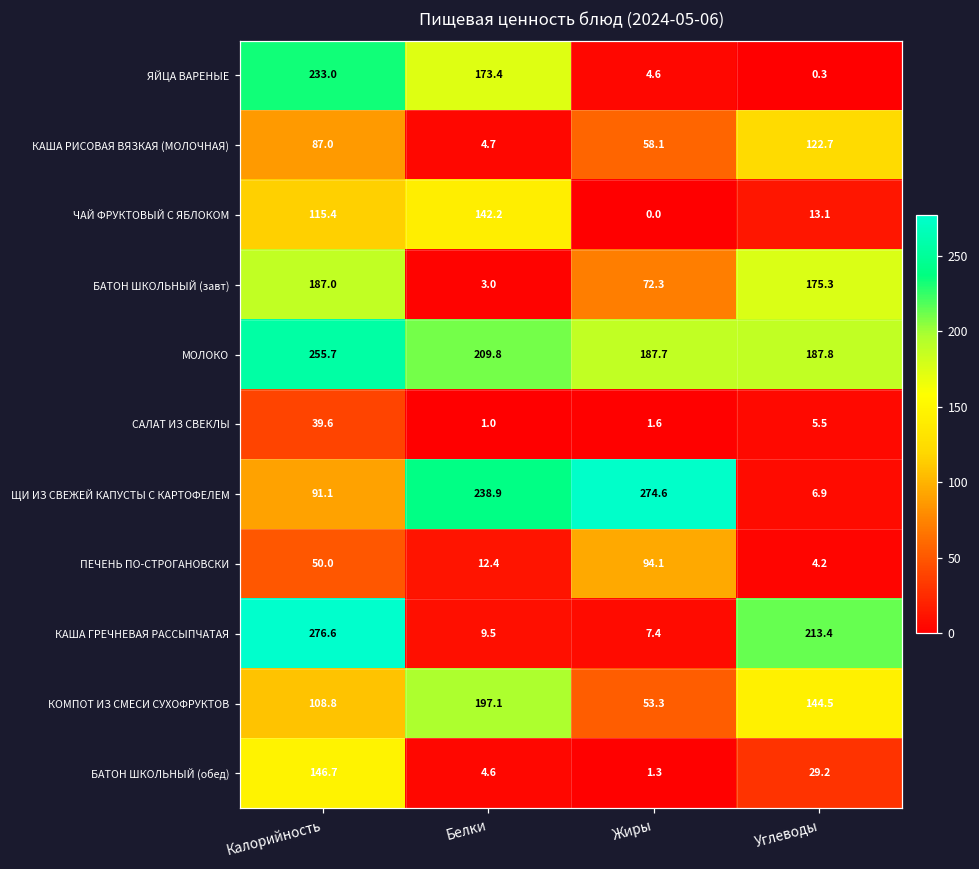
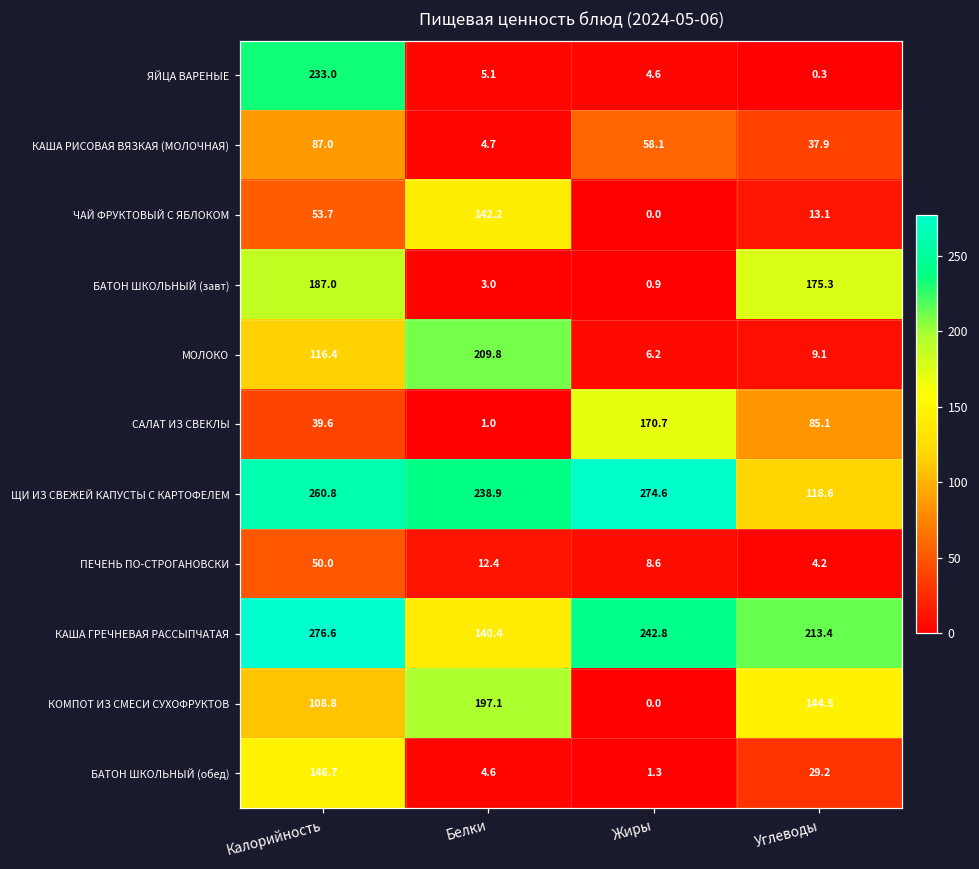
  {
    "ЯЙЦА ВАРЕНЫЕ": {
      "Калорийность": 233.0,
-     "Белки": 173.4,
+     "Белки": 5.1,
      "Жиры": 4.6,
      "Углеводы": 0.3
    },
    "КАША РИСОВАЯ ВЯЗКАЯ (МОЛОЧНАЯ)": {
      "Калорийность": 87.0,
      "Белки": 4.7,
      "Жиры": 58.1,
-     "Углеводы": 122.7
+     "Углеводы": 37.9
    },
    "ЧАЙ ФРУКТОВЫЙ С ЯБЛОКОМ": {
-     "Калорийность": 115.4,
+     "Калорийность": 53.7,
      "Белки": 142.2,
      "Жиры": 0.0,
      "Углеводы": 13.1
    },
    "БАТОН ШКОЛЬНЫЙ (завт)": {
      "Калорийность": 187.0,
      "Белки": 3.0,
-     "Жиры": 72.3,
+     "Жиры": 0.9,
      "Углеводы": 175.3
    },
    "МОЛОКО": {
-     "Калорийность": 255.7,
+     "Калорийность": 116.4,
      "Белки": 209.8,
-     "Жиры": 187.7,
-     "Углеводы": 187.8
+     "Жиры": 6.2,
+     "Углеводы": 9.1
    },
    "САЛАТ ИЗ СВЕКЛЫ": {
      "Калорийность": 39.6,
      "Белки": 1.0,
-     "Жиры": 1.6,
-     "Углеводы": 5.5
+     "Жиры": 170.7,
+     "Углеводы": 85.1
    },
    "ЩИ ИЗ СВЕЖЕЙ КАПУСТЫ С КАРТОФЕЛЕМ": {
-     "Калорийность": 91.1,
+     "Калорийность": 260.8,
      "Белки": 238.9,
      "Жиры": 274.6,
-     "Углеводы": 6.9
+     "Углеводы": 118.6
    },
    "ПЕЧЕНЬ ПО-СТРОГАНОВСКИ": {
      "Калорийность": 50.0,
      "Белки": 12.4,
-     "Жиры": 94.1,
+     "Жиры": 8.6,
      "Углеводы": 4.2
    },
    "КАША ГРЕЧНЕВАЯ РАССЫПЧАТАЯ": {
      "Калорийность": 276.6,
-     "Белки": 9.5,
-     "Жиры": 7.4,
+     "Белки": 140.4,
+     "Жиры": 242.8,
      "Углеводы": 213.4
    },
    "КОМПОТ ИЗ СМЕСИ СУХОФРУКТОВ": {
      "Калорийность": 108.8,
      "Белки": 197.1,
-     "Жиры": 53.3,
+     "Жиры": 0.0,
      "Углеводы": 144.5
    },
    "БАТОН ШКОЛЬНЫЙ (обед)": {
      "Калорийность": 146.7,
      "Белки": 4.6,
      "Жиры": 1.3,
      "Углеводы": 29.2
    }
  }
